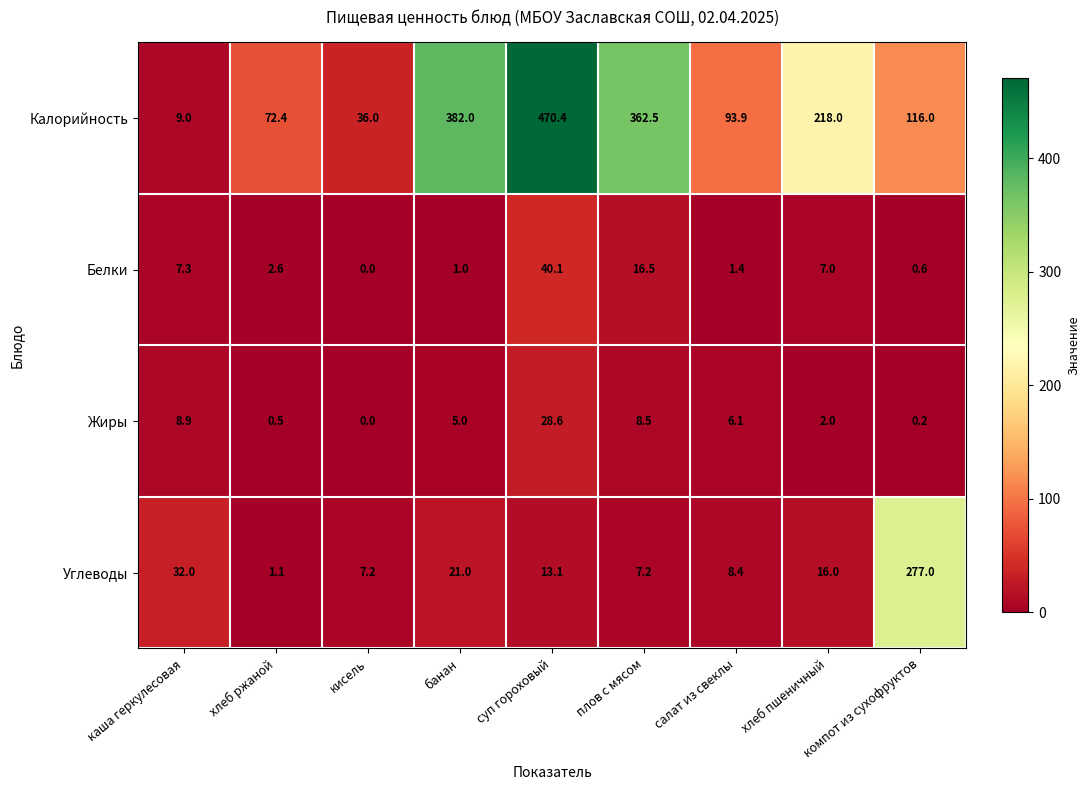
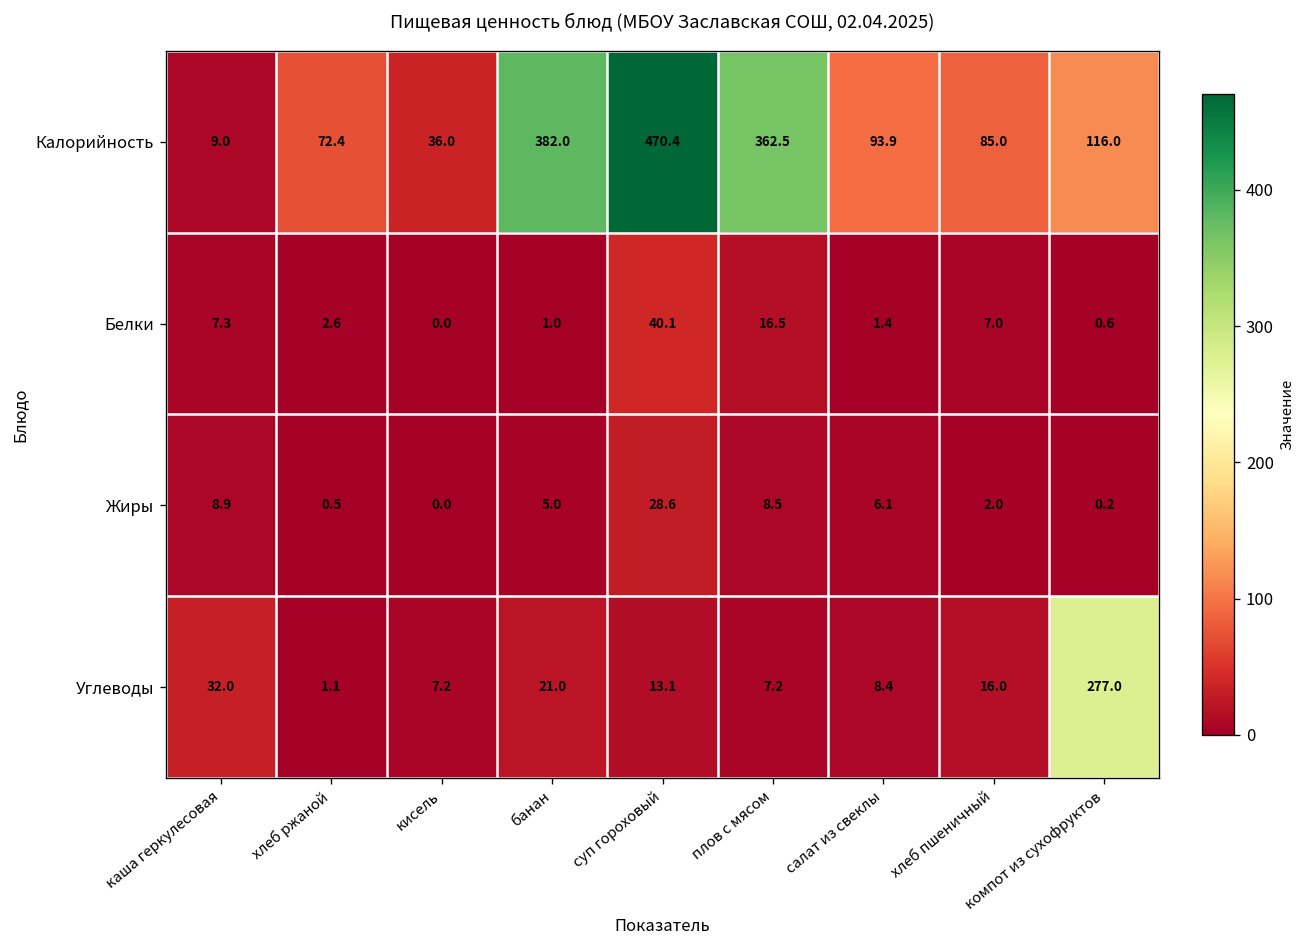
  {
    "Калорийность": {
      "каша геркулесовая": 9.0,
      "хлеб ржаной": 72.4,
      "кисель": 36.0,
      "банан": 382.0,
      "суп гороховый": 470.4,
      "плов с мясом": 362.5,
      "салат из свеклы": 93.9,
-     "хлеб пшеничный": 218.0,
+     "хлеб пшеничный": 85.0,
      "компот из сухофруктов": 116.0
    },
    "Белки": {
      "каша геркулесовая": 7.3,
      "хлеб ржаной": 2.6,
      "кисель": 0.0,
      "банан": 1.0,
      "суп гороховый": 40.1,
      "плов с мясом": 16.5,
      "салат из свеклы": 1.4,
      "хлеб пшеничный": 7.0,
      "компот из сухофруктов": 0.6
    },
    "Жиры": {
      "каша геркулесовая": 8.9,
      "хлеб ржаной": 0.5,
      "кисель": 0.0,
      "банан": 5.0,
      "суп гороховый": 28.6,
      "плов с мясом": 8.5,
      "салат из свеклы": 6.1,
      "хлеб пшеничный": 2.0,
      "компот из сухофруктов": 0.2
    },
    "Углеводы": {
      "каша геркулесовая": 32.0,
      "хлеб ржаной": 1.1,
      "кисель": 7.2,
      "банан": 21.0,
      "суп гороховый": 13.1,
      "плов с мясом": 7.2,
      "салат из свеклы": 8.4,
      "хлеб пшеничный": 16.0,
      "компот из сухофруктов": 277.0
    }
  }
